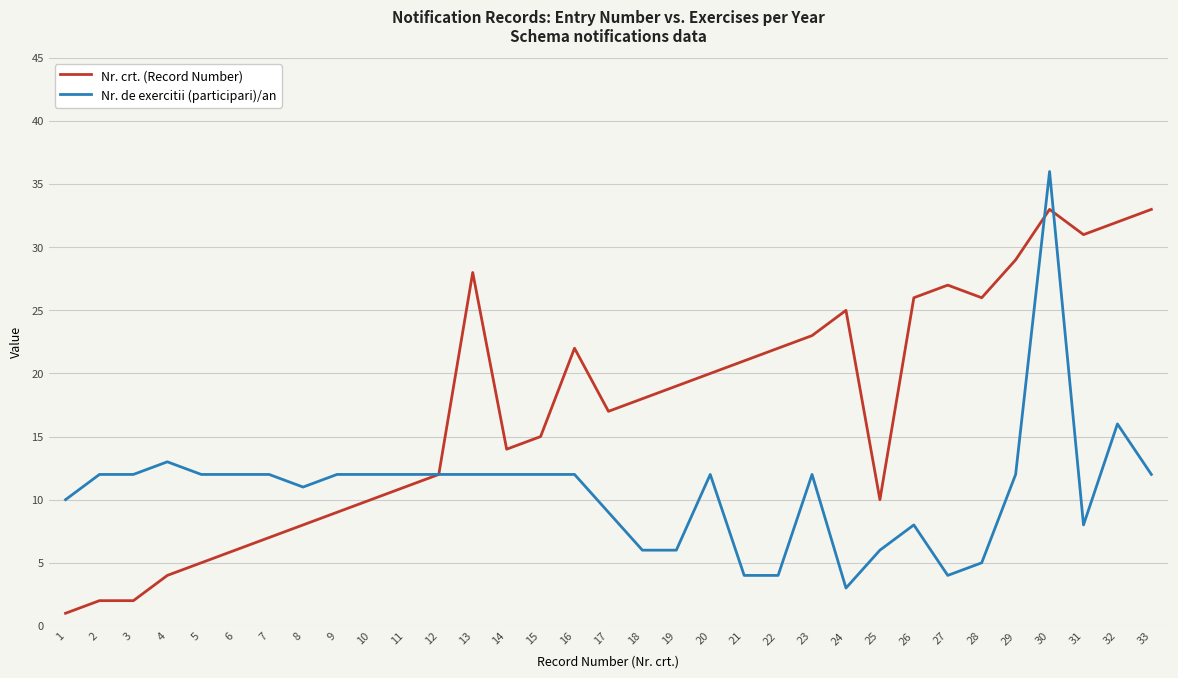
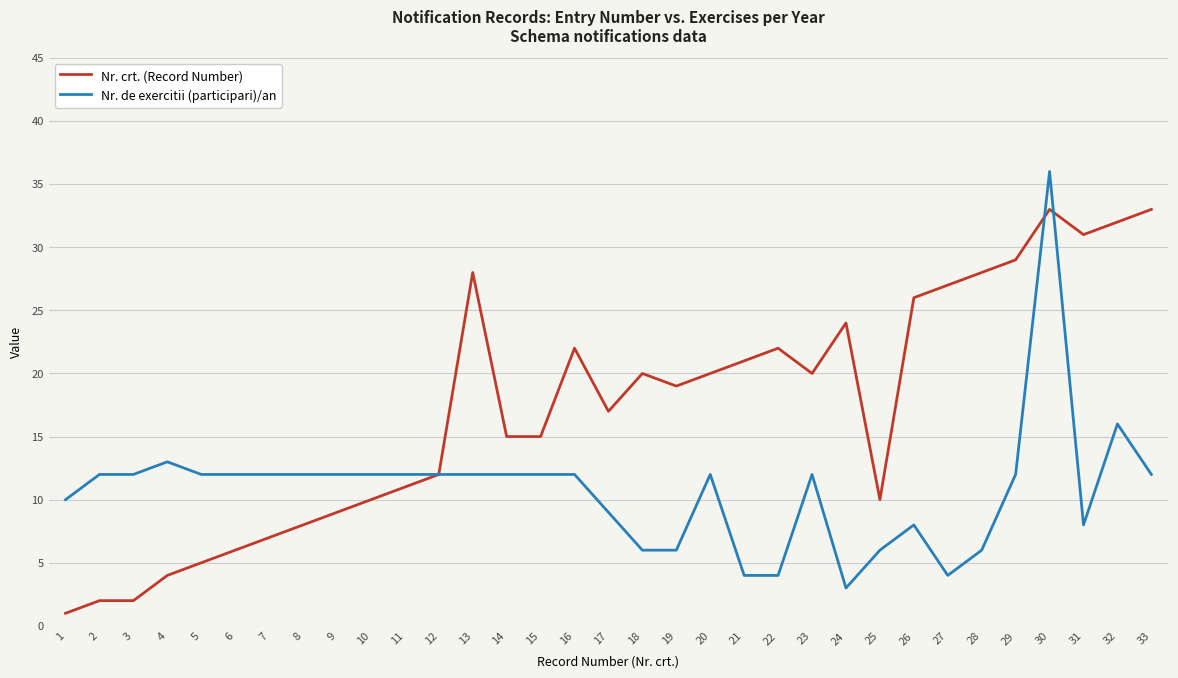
  {
    "Nr. crt. (Record Number)": {
      "1": 1,
      "2": 2,
      "3": 2,
      "4": 4,
      "5": 5,
      "6": 6,
      "7": 7,
      "8": 8,
      "9": 9,
      "10": 10,
      "11": 11,
      "13": 28,
-     "14": 14,
+     "14": 15,
      "15": 15,
      "16": 22,
      "17": 17,
-     "18": 18,
+     "18": 20,
      "19": 19,
      "20": 20,
      "21": 21,
      "22": 22,
-     "23": 23,
-     "24": 25,
+     "23": 20,
+     "24": 24,
      "25": 10,
      "26": 26,
      "27": 27,
-     "28": 26,
+     "28": 28,
      "29": 29,
      "30": 33,
      "31": 31,
      "32": 32,
      "33": 33
    },
    "Nr. de exercitii (participari)/an": {
      "1": 10,
      "2": 12,
      "3": 12,
      "4": 13,
      "5": 12,
      "6": 12,
      "7": 12,
-     "8": 11,
+     "8": 12,
      "9": 12,
      "10": 12,
      "11": 12,
      "13": 12,
      "14": 12,
      "15": 12,
      "16": 12,
      "17": 9,
      "18": 6,
      "19": 6,
      "20": 12,
      "21": 4,
      "22": 4,
      "23": 12,
      "24": 3,
      "25": 6,
      "26": 8,
      "27": 4,
-     "28": 5,
+     "28": 6,
      "29": 12,
      "30": 36,
      "31": 8,
      "32": 16,
      "33": 12
    }
  }
